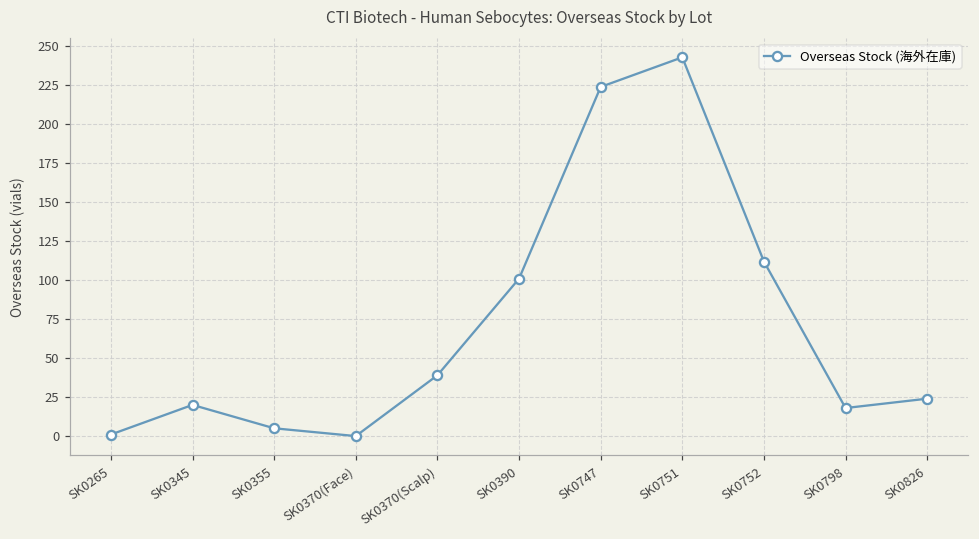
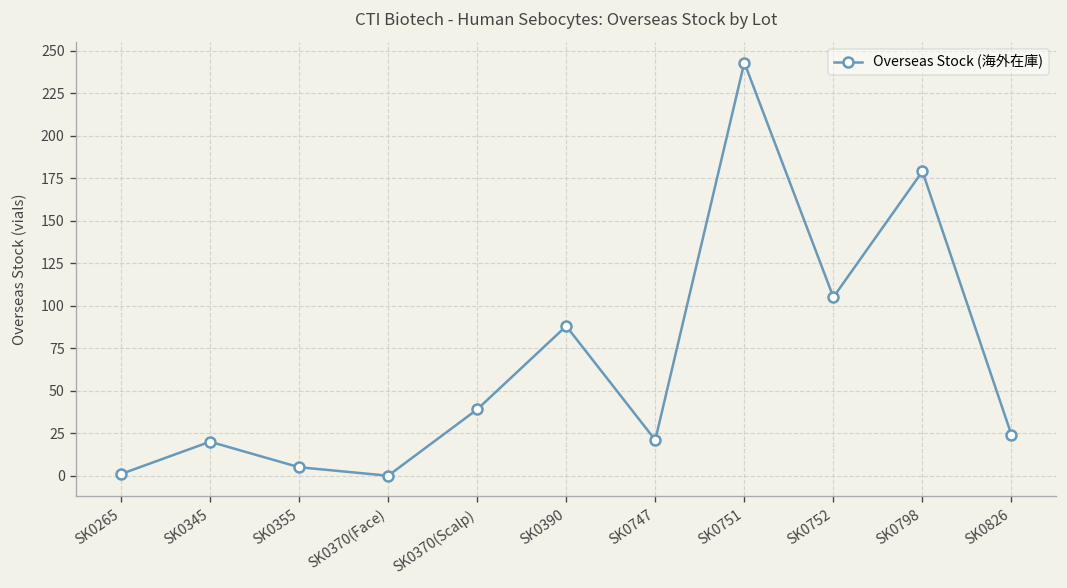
  {
    "SK0265": 1,
    "SK0345": 20,
    "SK0355": 5,
    "SK0370(Face)": 0,
    "SK0370(Scalp)": 39,
-   "SK0390": 101,
-   "SK0747": 224,
+   "SK0390": 88,
+   "SK0747": 21,
    "SK0751": 243,
-   "SK0752": 112,
-   "SK0798": 18,
+   "SK0752": 105,
+   "SK0798": 179,
    "SK0826": 24
  }
